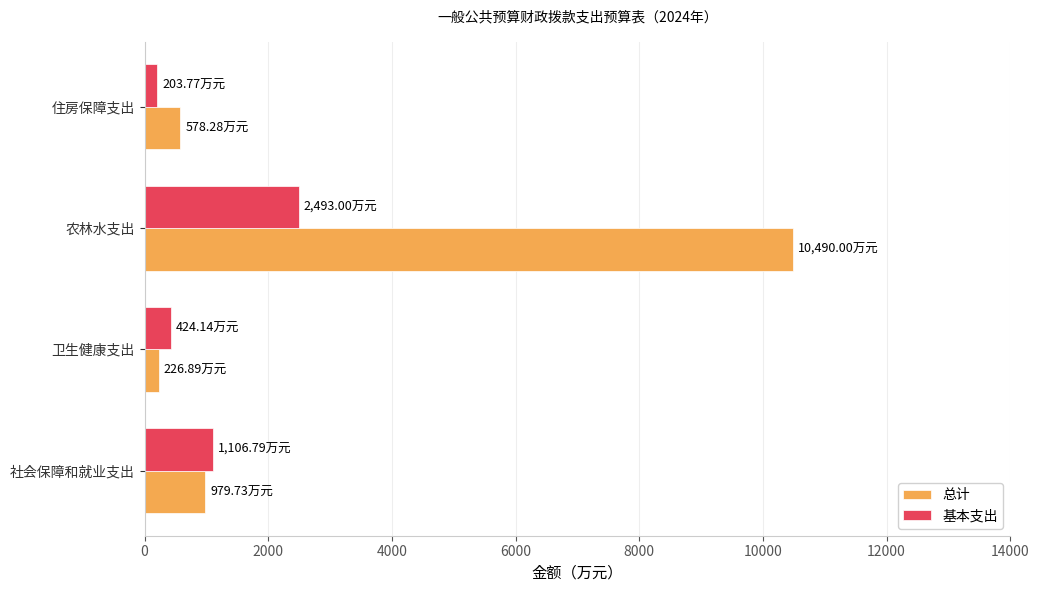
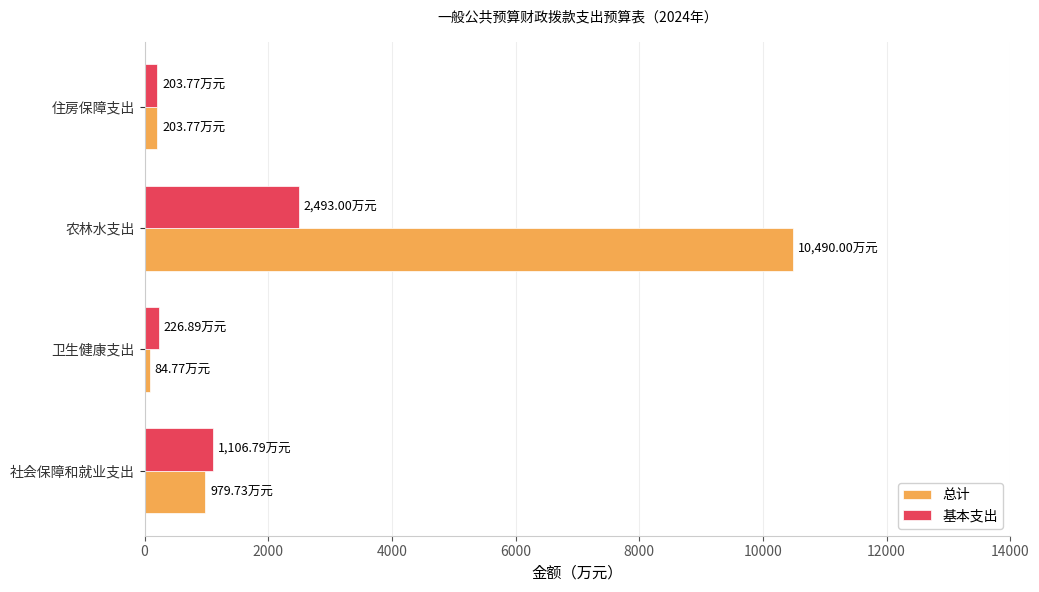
  {
    "总计": {
-     "住房保障支出": "578.28",
+     "住房保障支出": "203.77",
      "农林水支出": "10,490.00",
-     "卫生健康支出": "226.89",
+     "卫生健康支出": "84.77",
      "社会保障和就业支出": "979.73"
    },
    "基本支出": {
      "住房保障支出": "203.77",
      "农林水支出": "2,493.00",
-     "卫生健康支出": "424.14",
+     "卫生健康支出": "226.89",
      "社会保障和就业支出": "1,106.79"
    }
  }
